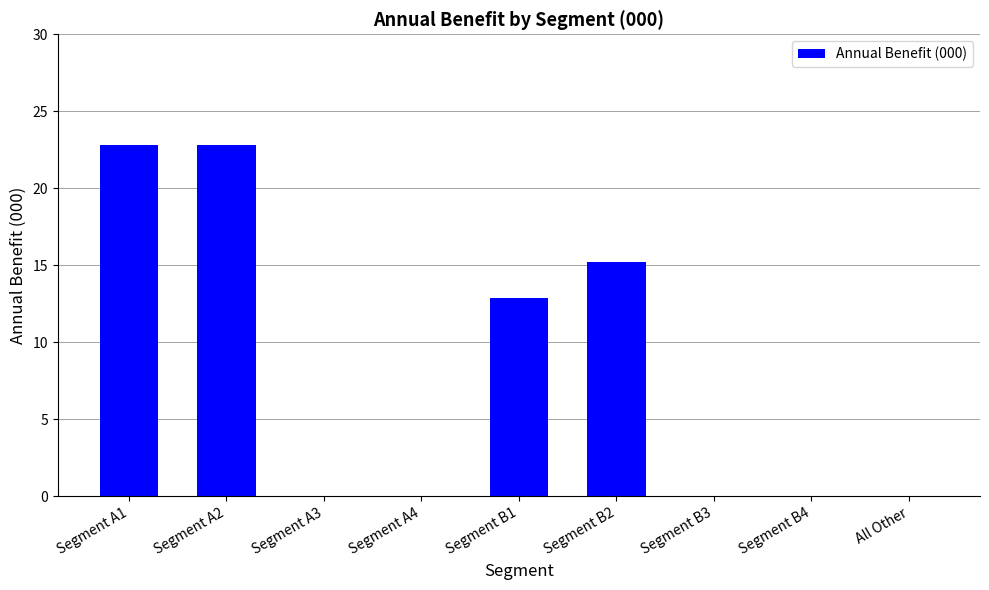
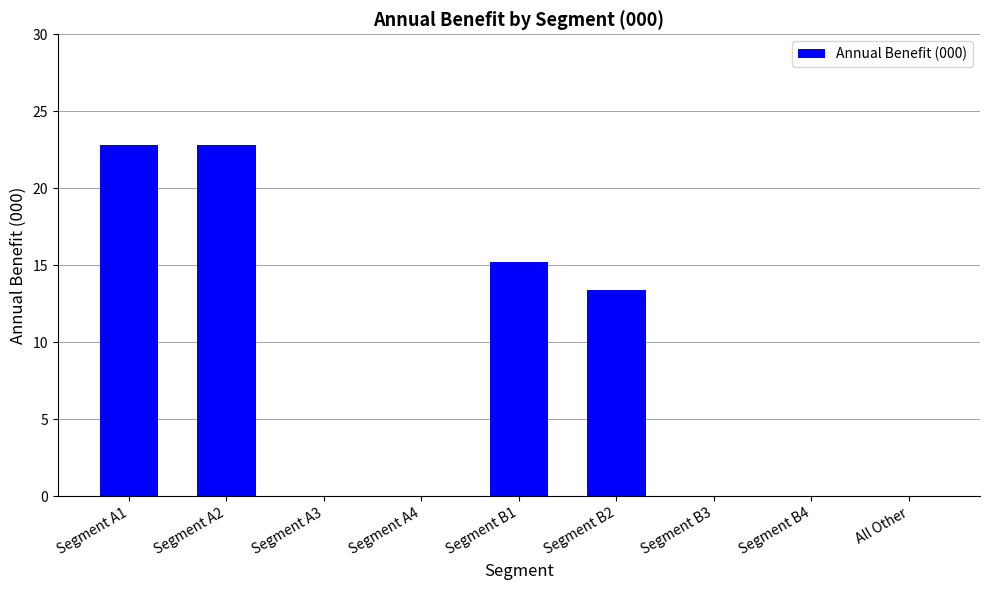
  {
    "Segment A1": 22.8,
    "Segment A2": 22.8,
    "Segment A3": 0.0,
    "Segment A4": 0.0,
-   "Segment B1": 12.9,
-   "Segment B2": 15.2,
+   "Segment B1": 15.2,
+   "Segment B2": 13.4,
    "Segment B3": 0.0,
    "Segment B4": 0.0,
    "All Other": 0.0
  }
